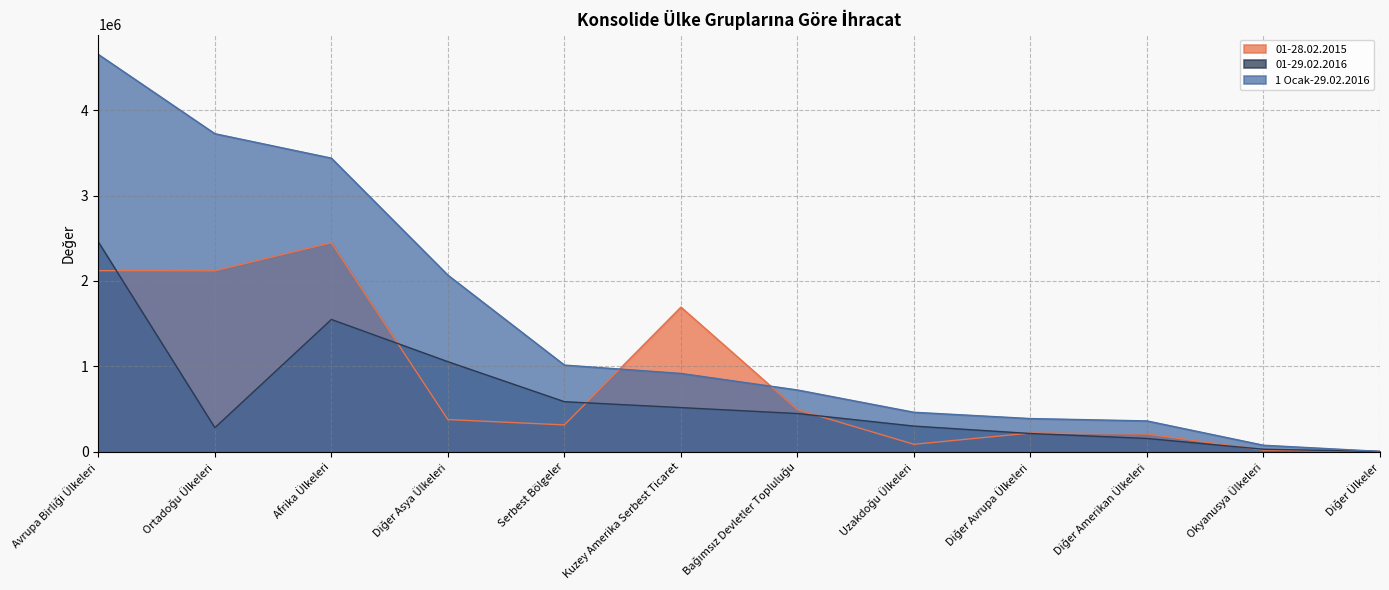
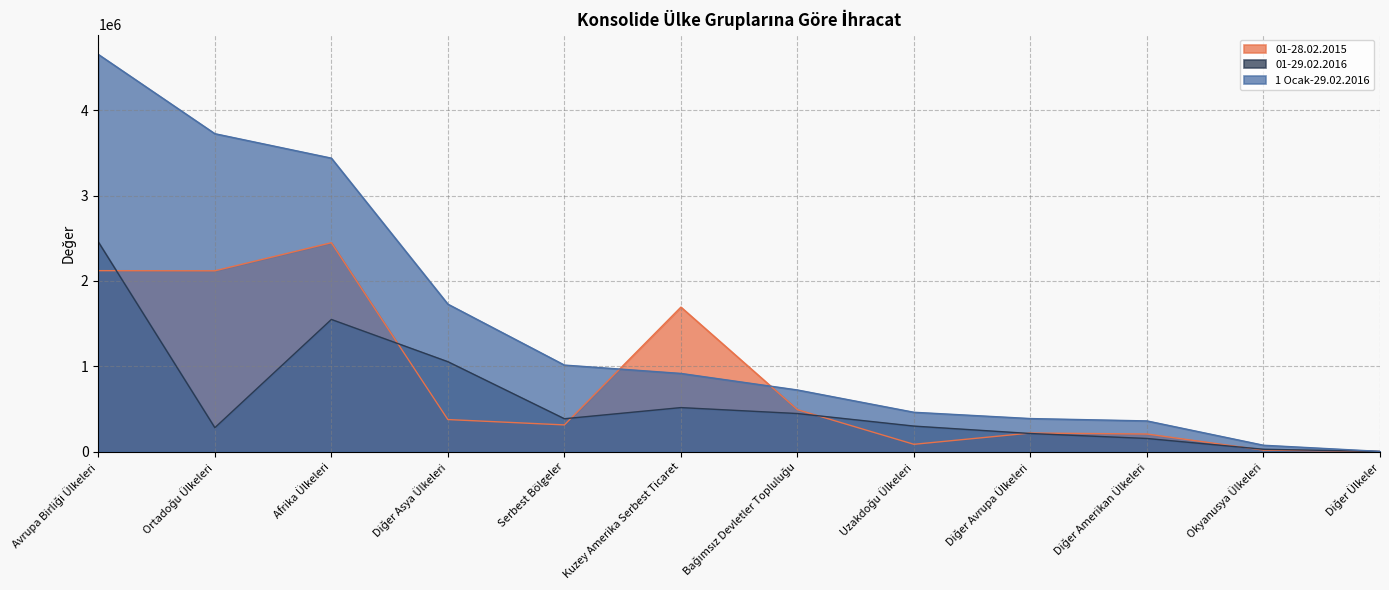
  {
    "01-28.02.2015": {
      "Avrupa Birliği Ülkeleri": 2100000,
      "Ortadoğu Ülkeleri": 2100000,
      "Afrika Ülkeleri": 2400000,
      "Diğer Asya Ülkeleri": 400000,
      "Serbest Bölgeler": 300000,
      "Kuzey Amerika Serbest Ticaret": 1700000,
      "Bağımsız Devletler Topluluğu": 500000,
      "Uzakdoğu Ülkeleri": 100000,
      "Diğer Amerikan Ülkeleri": 200000
    },
    "01-29.02.2016": {
      "Avrupa Birliği Ülkeleri": 2500000,
      "Ortadoğu Ülkeleri": 300000,
      "Afrika Ülkeleri": 1500000,
      "Diğer Asya Ülkeleri": 1100000,
-     "Serbest Bölgeler": 600000,
+     "Serbest Bölgeler": 400000,
      "Kuzey Amerika Serbest Ticaret": 500000,
      "Bağımsız Devletler Topluluğu": 400000,
      "Uzakdoğu Ülkeleri": 300000,
      "Diğer Amerikan Ülkeleri": 200000
    },
    "1 Ocak-29.02.2016": {
      "Avrupa Birliği Ülkeleri": 4700000,
      "Ortadoğu Ülkeleri": 3700000,
      "Afrika Ülkeleri": 3400000,
-     "Diğer Asya Ülkeleri": 2100000,
+     "Diğer Asya Ülkeleri": 1700000,
      "Serbest Bölgeler": 1000000,
      "Kuzey Amerika Serbest Ticaret": 900000,
      "Bağımsız Devletler Topluluğu": 700000,
      "Uzakdoğu Ülkeleri": 500000,
      "Diğer Avrupa Ülkeleri": 400000,
      "Diğer Amerikan Ülkeleri": 400000,
      "Okyanusya Ülkeleri": 100000
    }
  }
